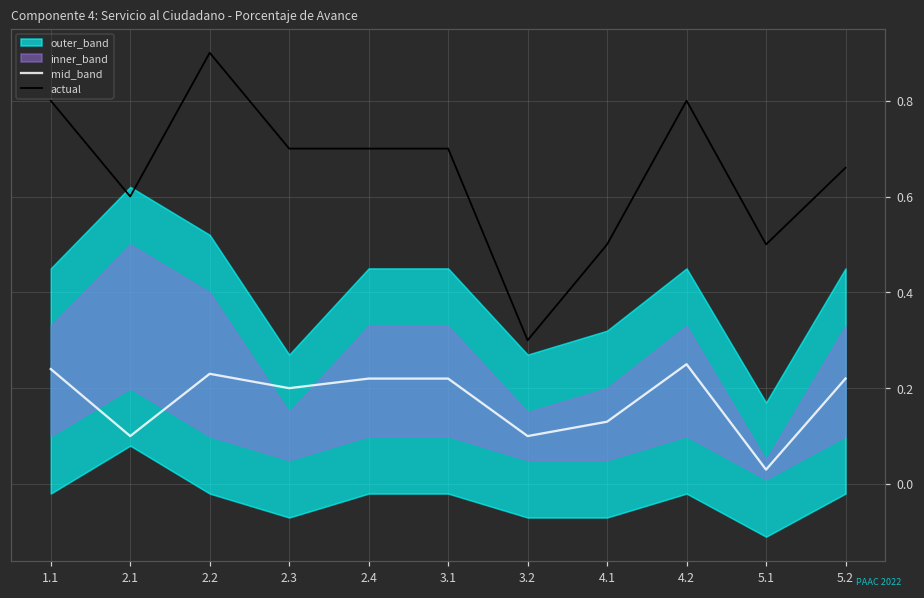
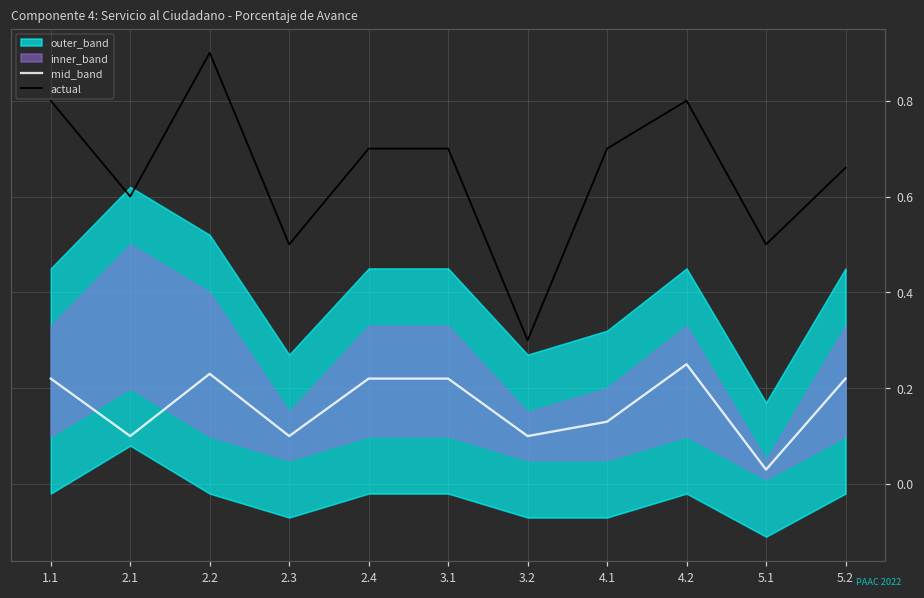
  {
    "mid_band": {
-     "1.1": 0.24,
+     "1.1": 0.22,
      "2.1": 0.10,
      "2.2": 0.23,
-     "2.3": 0.2,
+     "2.3": 0.1,
      "2.4": 0.22,
      "3.1": 0.22,
      "3.2": 0.10,
      "4.1": 0.13,
      "4.2": 0.25,
      "5.1": 0.03,
      "5.2": 0.22
    },
    "actual": {
      "2.1": 0.6,
      "2.2": 0.9,
-     "2.3": 0.7,
+     "2.3": 0.5,
      "2.4": 0.7,
      "3.1": 0.7,
      "3.2": 0.3,
-     "4.1": 0.5,
+     "4.1": 0.7,
      "4.2": 0.8,
      "5.1": 0.5,
      "5.2": 0.66
    }
  }
